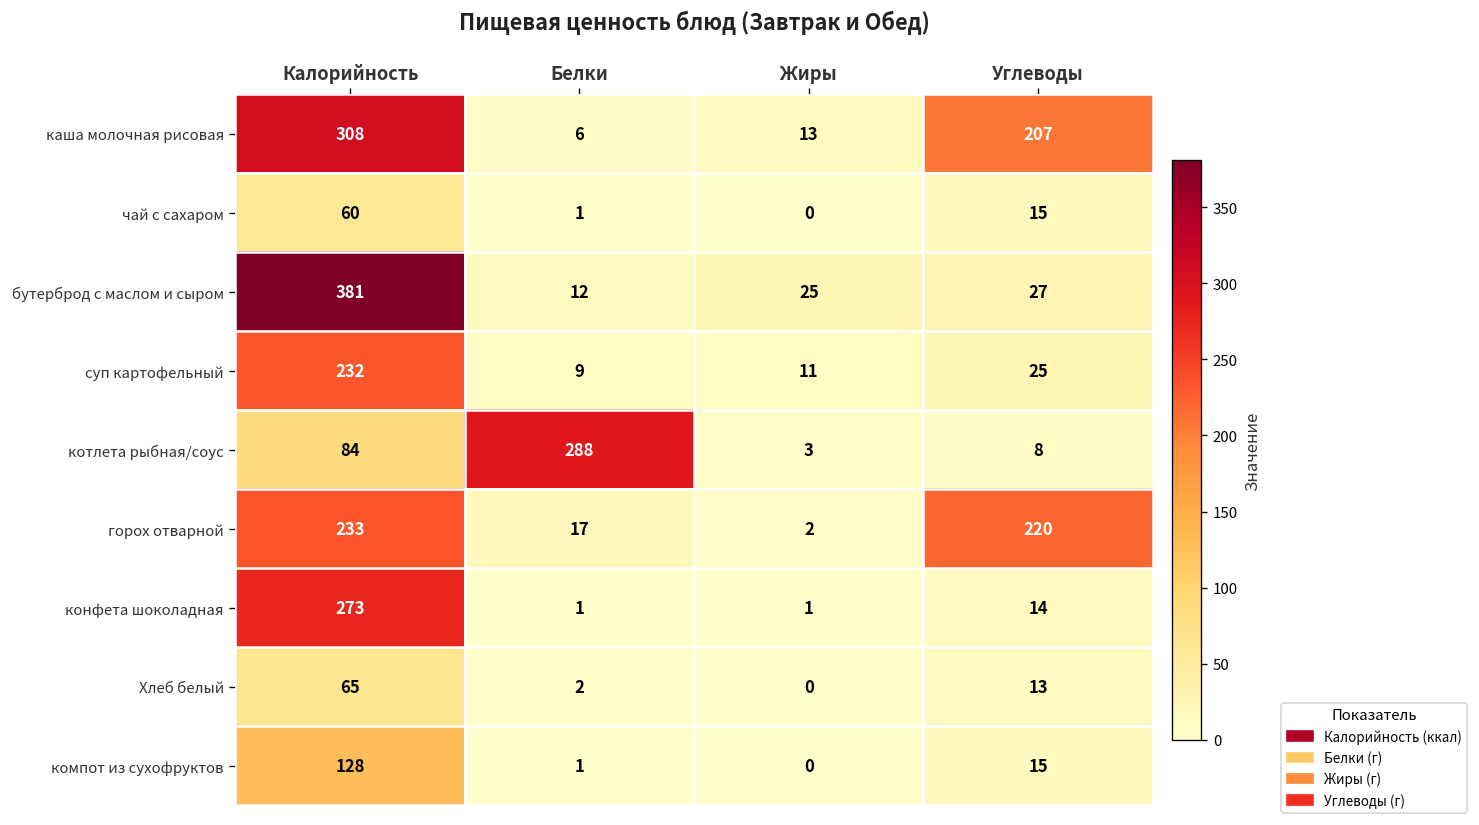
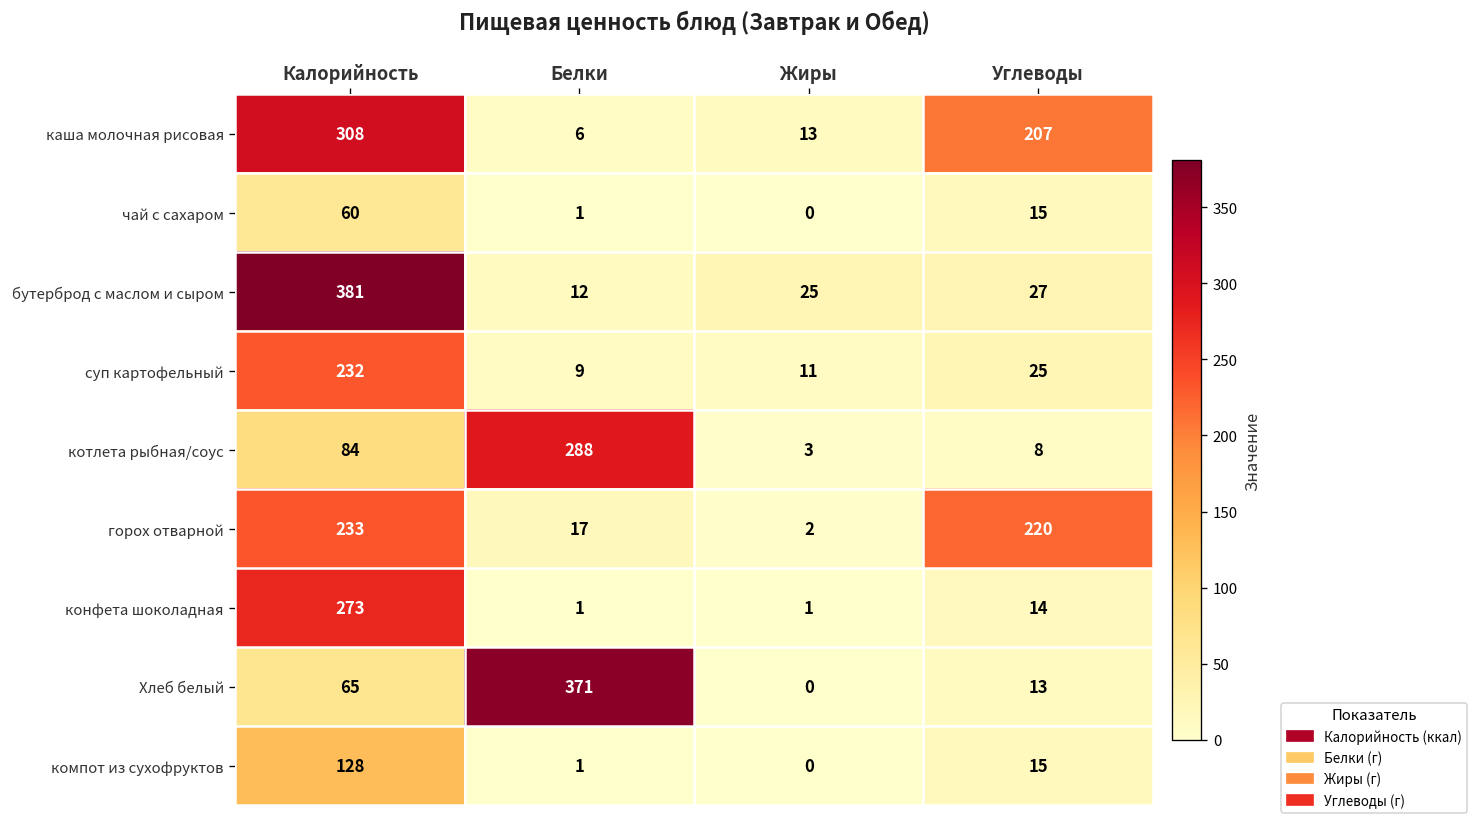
  {
    "каша молочная рисовая": {
      "Калорийность": 308,
      "Белки": 6,
      "Жиры": 13,
      "Углеводы": 207
    },
    "чай с сахаром": {
      "Калорийность": 60,
      "Белки": 1,
      "Жиры": 0,
      "Углеводы": 15
    },
    "бутерброд с маслом и сыром": {
      "Калорийность": 381,
      "Белки": 12,
      "Жиры": 25,
      "Углеводы": 27
    },
    "суп картофельный": {
      "Калорийность": 232,
      "Белки": 9,
      "Жиры": 11,
      "Углеводы": 25
    },
    "котлета рыбная/соус": {
      "Калорийность": 84,
      "Белки": 288,
      "Жиры": 3,
      "Углеводы": 8
    },
    "горох отварной": {
      "Калорийность": 233,
      "Белки": 17,
      "Жиры": 2,
      "Углеводы": 220
    },
    "конфета шоколадная": {
      "Калорийность": 273,
      "Белки": 1,
      "Жиры": 1,
      "Углеводы": 14
    },
    "Хлеб белый": {
      "Калорийность": 65,
-     "Белки": 2,
+     "Белки": 371,
      "Жиры": 0,
      "Углеводы": 13
    },
    "компот из сухофруктов": {
      "Калорийность": 128,
      "Белки": 1,
      "Жиры": 0,
      "Углеводы": 15
    }
  }
